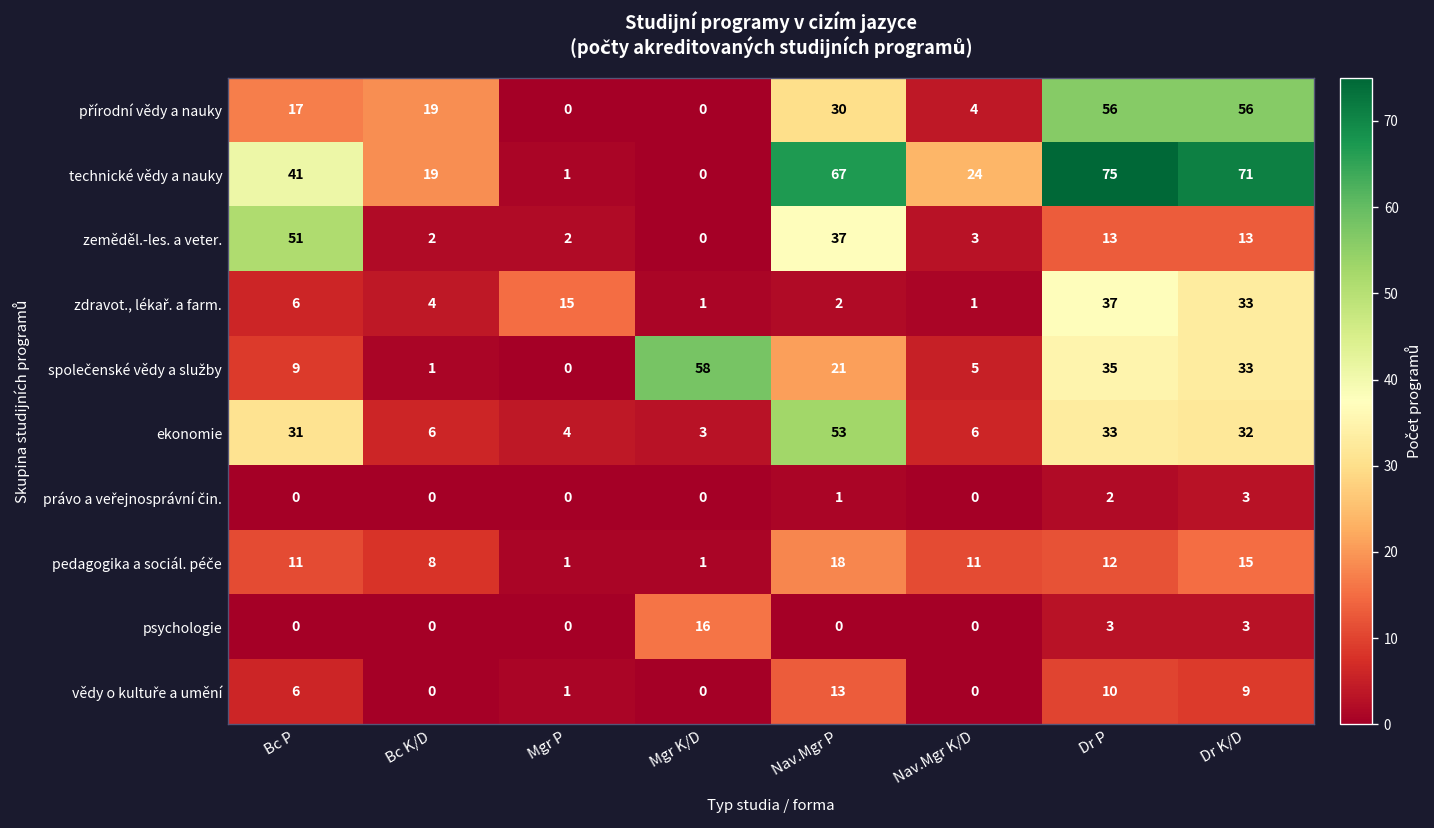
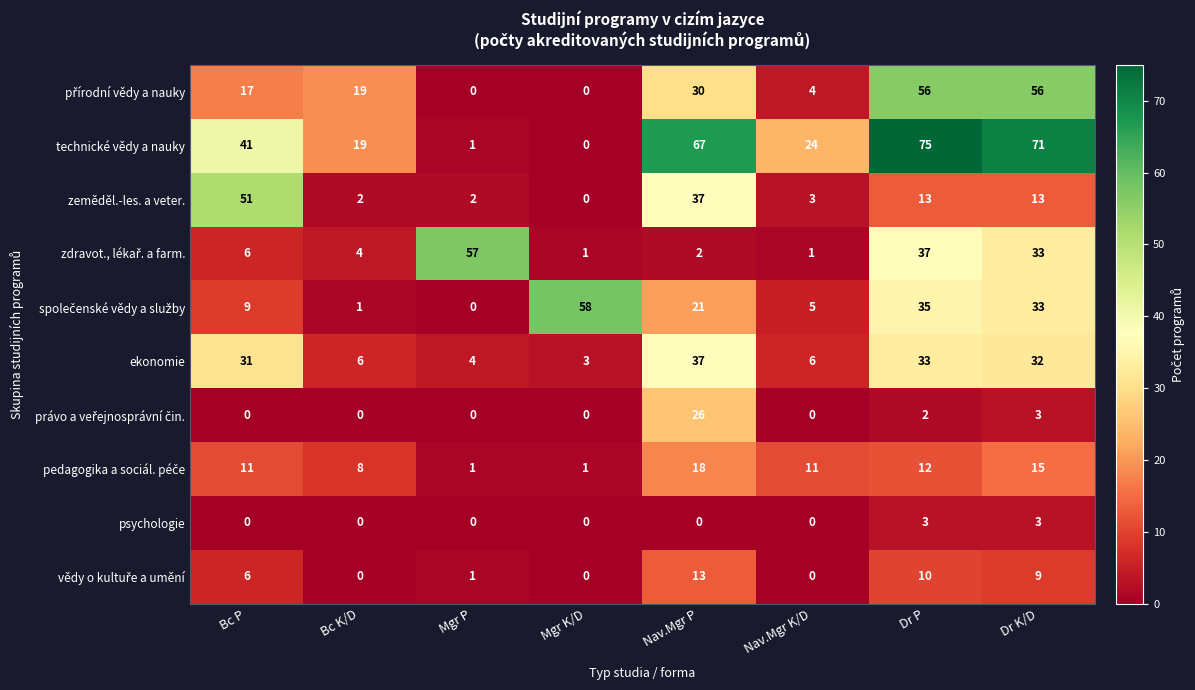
  {
    "přírodní vědy a nauky": {
      "Bc P": 17,
      "Bc K/D": 19,
      "Mgr P": 0,
      "Mgr K/D": 0,
      "Nav.Mgr P": 30,
      "Nav.Mgr K/D": 4,
      "Dr P": 56,
      "Dr K/D": 56
    },
    "technické vědy a nauky": {
      "Bc P": 41,
      "Bc K/D": 19,
      "Mgr P": 1,
      "Mgr K/D": 0,
      "Nav.Mgr P": 67,
      "Nav.Mgr K/D": 24,
      "Dr P": 75,
      "Dr K/D": 71
    },
    "zeměděl.-les. a veter.": {
      "Bc P": 51,
      "Bc K/D": 2,
      "Mgr P": 2,
      "Mgr K/D": 0,
      "Nav.Mgr P": 37,
      "Nav.Mgr K/D": 3,
      "Dr P": 13,
      "Dr K/D": 13
    },
    "zdravot., lékař. a farm.": {
      "Bc P": 6,
      "Bc K/D": 4,
-     "Mgr P": 15,
+     "Mgr P": 57,
      "Mgr K/D": 1,
      "Nav.Mgr P": 2,
      "Nav.Mgr K/D": 1,
      "Dr P": 37,
      "Dr K/D": 33
    },
    "společenské vědy a služby": {
      "Bc P": 9,
      "Bc K/D": 1,
      "Mgr P": 0,
      "Mgr K/D": 58,
      "Nav.Mgr P": 21,
      "Nav.Mgr K/D": 5,
      "Dr P": 35,
      "Dr K/D": 33
    },
    "ekonomie": {
      "Bc P": 31,
      "Bc K/D": 6,
      "Mgr P": 4,
      "Mgr K/D": 3,
-     "Nav.Mgr P": 53,
+     "Nav.Mgr P": 37,
      "Nav.Mgr K/D": 6,
      "Dr P": 33,
      "Dr K/D": 32
    },
    "právo a veřejnosprávní čin.": {
      "Bc P": 0,
      "Bc K/D": 0,
      "Mgr P": 0,
      "Mgr K/D": 0,
-     "Nav.Mgr P": 1,
+     "Nav.Mgr P": 26,
      "Nav.Mgr K/D": 0,
      "Dr P": 2,
      "Dr K/D": 3
    },
    "pedagogika a sociál. péče": {
      "Bc P": 11,
      "Bc K/D": 8,
      "Mgr P": 1,
      "Mgr K/D": 1,
      "Nav.Mgr P": 18,
      "Nav.Mgr K/D": 11,
      "Dr P": 12,
      "Dr K/D": 15
    },
    "psychologie": {
      "Bc P": 0,
      "Bc K/D": 0,
      "Mgr P": 0,
-     "Mgr K/D": 16,
+     "Mgr K/D": 0,
      "Nav.Mgr P": 0,
      "Nav.Mgr K/D": 0,
      "Dr P": 3,
      "Dr K/D": 3
    },
    "vědy o kultuře a umění": {
      "Bc P": 6,
      "Bc K/D": 0,
      "Mgr P": 1,
      "Mgr K/D": 0,
      "Nav.Mgr P": 13,
      "Nav.Mgr K/D": 0,
      "Dr P": 10,
      "Dr K/D": 9
    }
  }
